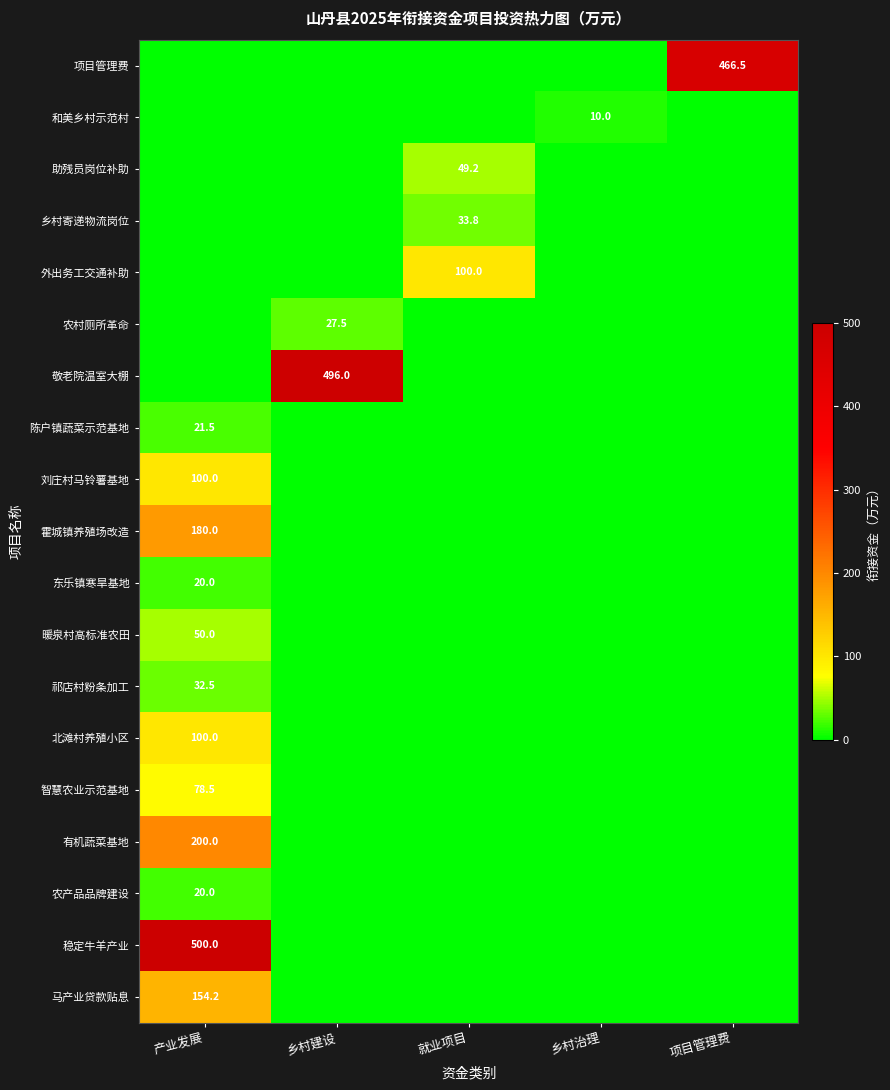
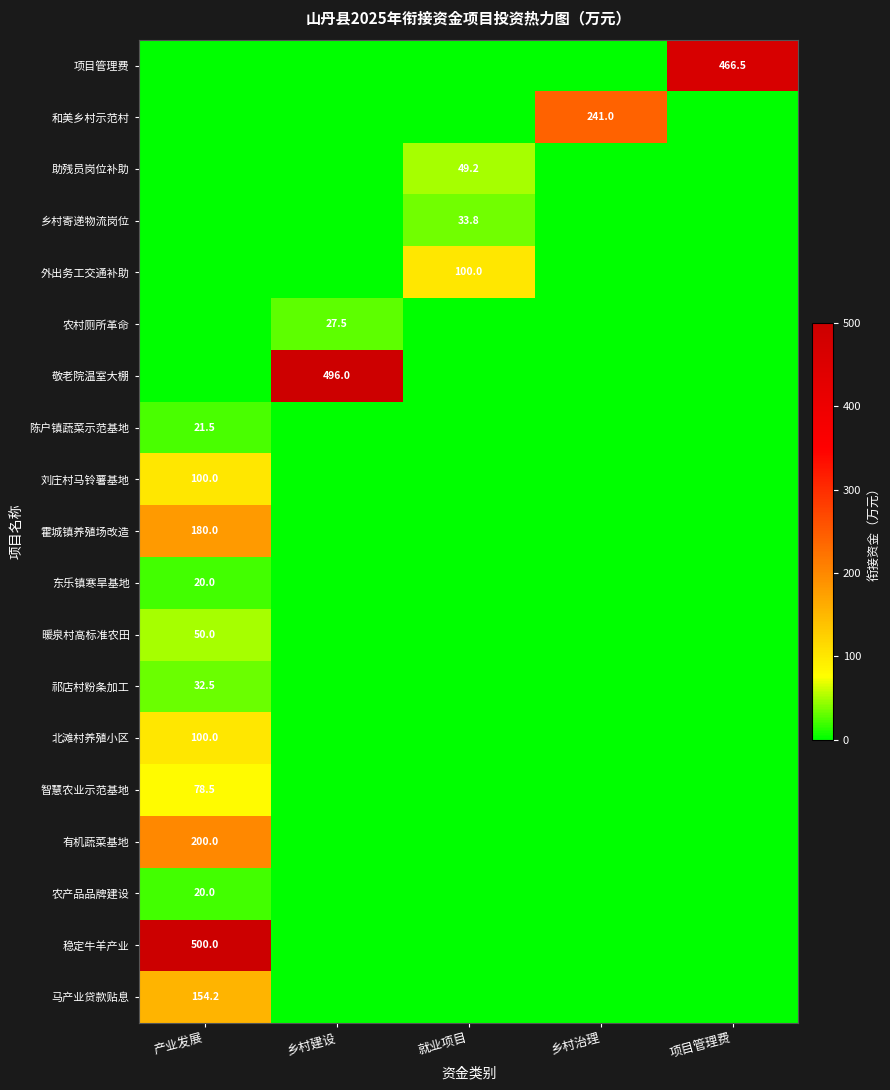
  {
    "项目管理费": {
      "项目管理费": 466.5
    },
    "和美乡村示范村": {
-     "乡村治理": 10.0
+     "乡村治理": 241.0
    },
    "助残员岗位补助": {
      "就业项目": 49.2
    },
    "乡村寄递物流岗位": {
      "就业项目": 33.8
    },
    "外出务工交通补助": {
      "就业项目": 100.0
    },
    "农村厕所革命": {
      "乡村建设": 27.5
    },
    "敬老院温室大棚": {
      "乡村建设": 496.0
    },
    "陈户镇蔬菜示范基地": {
      "产业发展": 21.5
    },
    "刘庄村马铃薯基地": {
      "产业发展": 100.0
    },
    "霍城镇养殖场改造": {
      "产业发展": 180.0
    },
    "东乐镇寒旱基地": {
      "产业发展": 20.0
    },
    "暖泉村高标准农田": {
      "产业发展": 50.0
    },
    "祁店村粉条加工": {
      "产业发展": 32.5
    },
    "北滩村养殖小区": {
      "产业发展": 100.0
    },
    "智慧农业示范基地": {
      "产业发展": 78.5
    },
    "有机蔬菜基地": {
      "产业发展": 200.0
    },
    "农产品品牌建设": {
      "产业发展": 20.0
    },
    "稳定牛羊产业": {
      "产业发展": 500.0
    },
    "马产业贷款贴息": {
      "产业发展": 154.2
    }
  }
